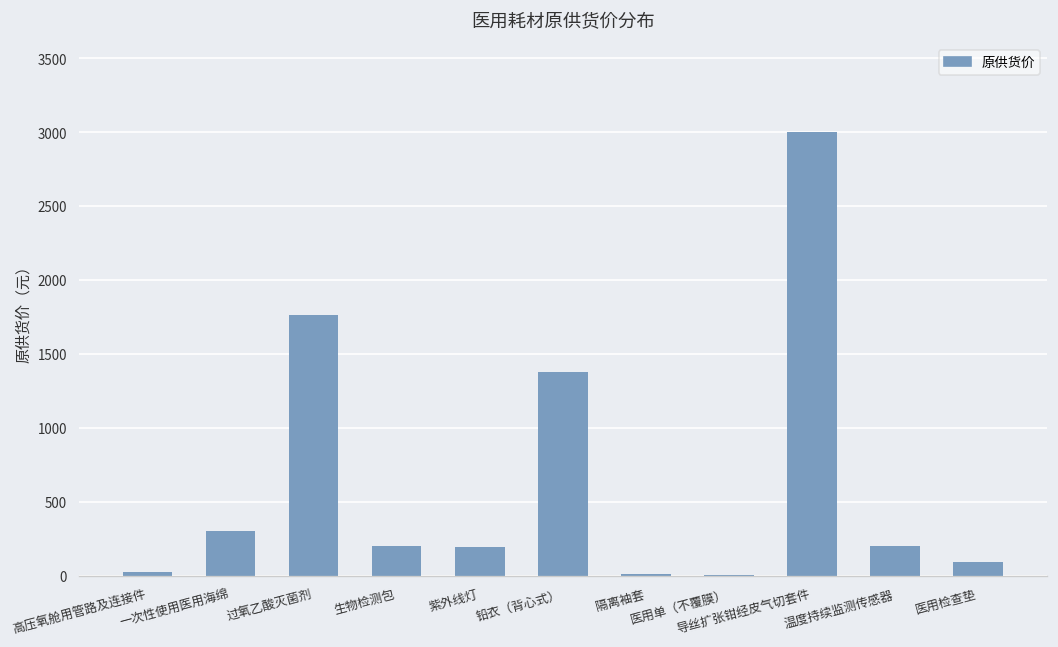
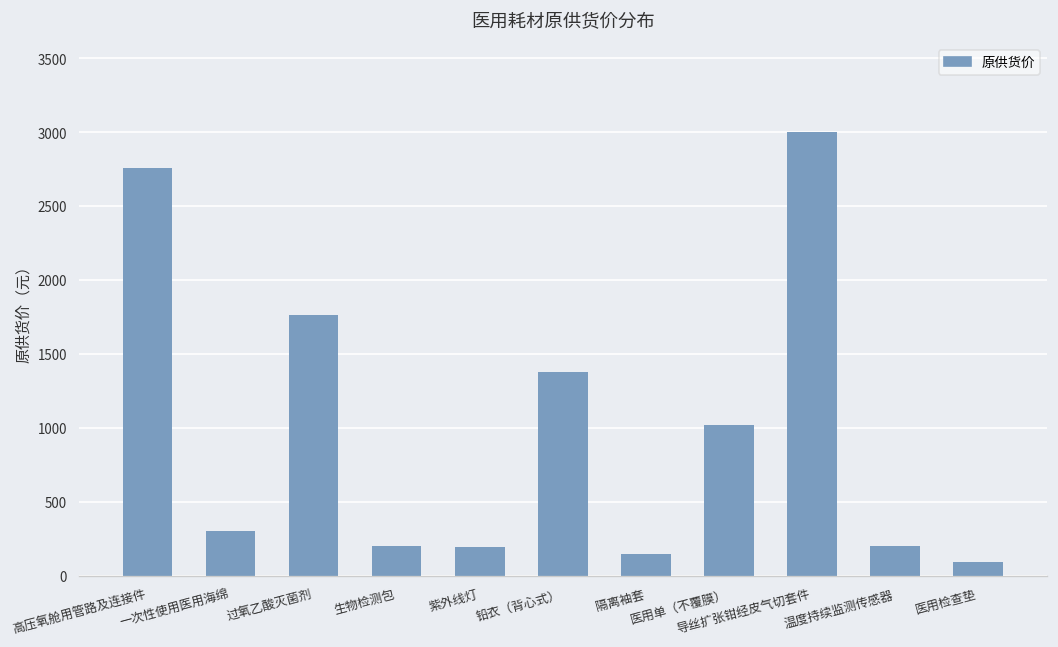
  {
-   "高压氧舱用管路及连接件": 30,
+   "高压氧舱用管路及连接件": 2760,
    "一次性使用医用海绵": 300,
    "过氧乙酸灭菌剂": 1760,
    "生物检测包": 200,
    "紫外线灯": 190,
    "铅衣（背心式）": 1380,
-   "隔离袖套": 10,
-   "医用单（不覆膜）": 0,
+   "隔离袖套": 150,
+   "医用单（不覆膜）": 1020,
    "导丝扩张钳经皮气切套件": 3000,
    "温度持续监测传感器": 200,
    "医用检查垫": 100
  }
